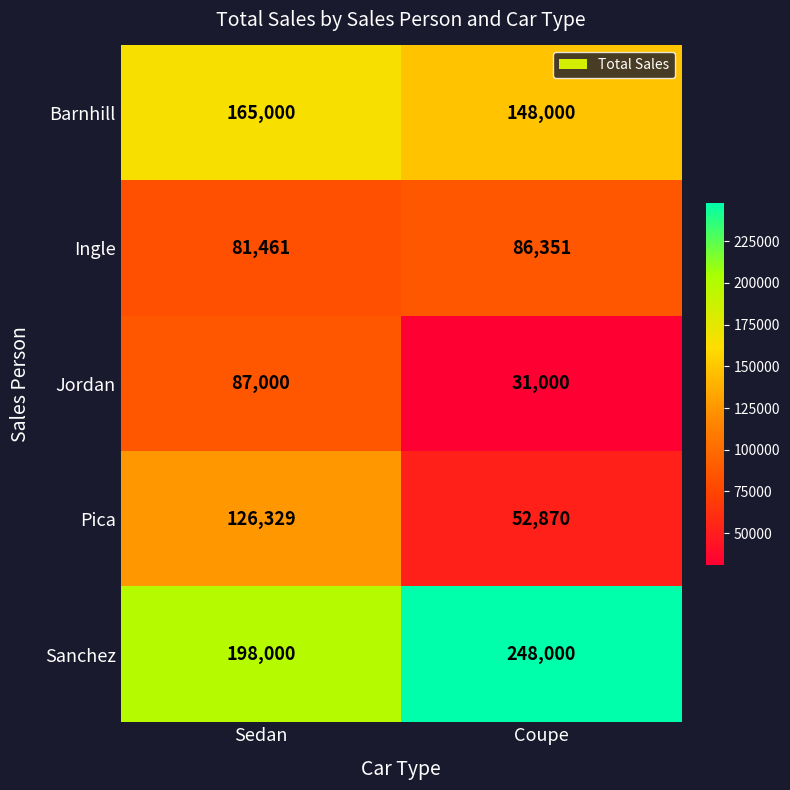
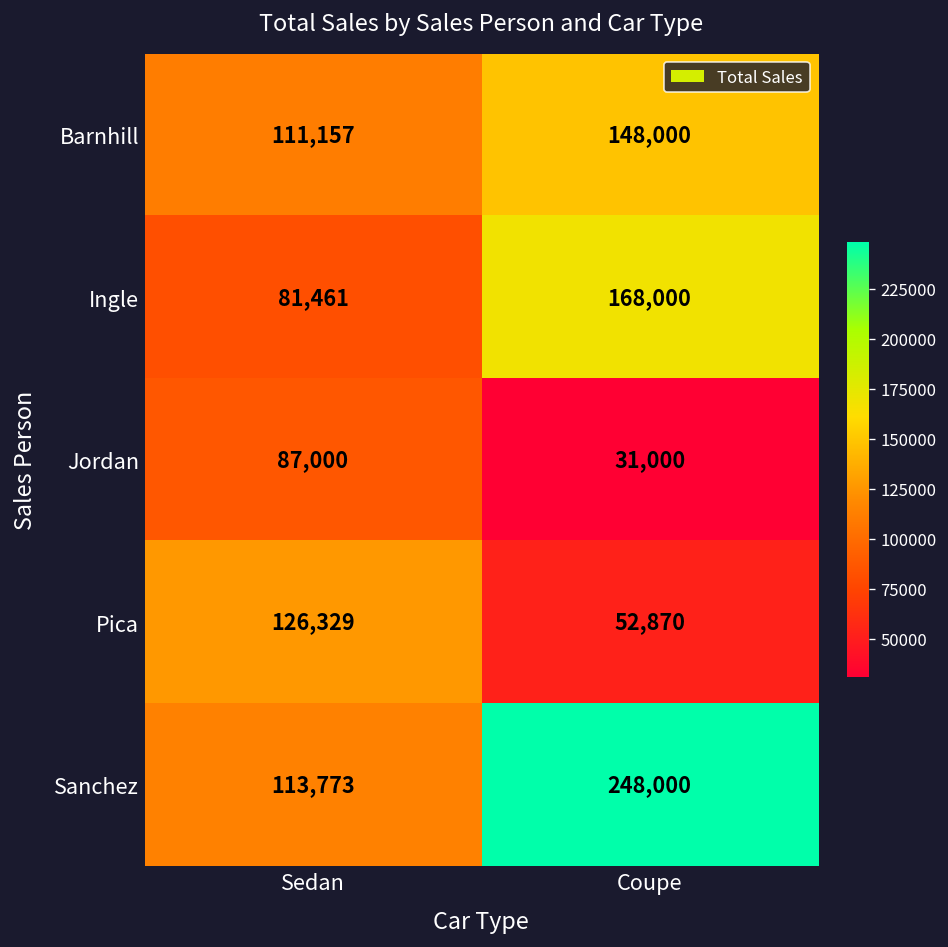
  {
    "Barnhill": {
-     "Sedan": "165,000",
+     "Sedan": "111,157",
      "Coupe": "148,000"
    },
    "Ingle": {
      "Sedan": "81,461",
-     "Coupe": "86,351"
+     "Coupe": "168,000"
    },
    "Jordan": {
      "Sedan": "87,000",
      "Coupe": "31,000"
    },
    "Pica": {
      "Sedan": "126,329",
      "Coupe": "52,870"
    },
    "Sanchez": {
-     "Sedan": "198,000",
+     "Sedan": "113,773",
      "Coupe": "248,000"
    }
  }
